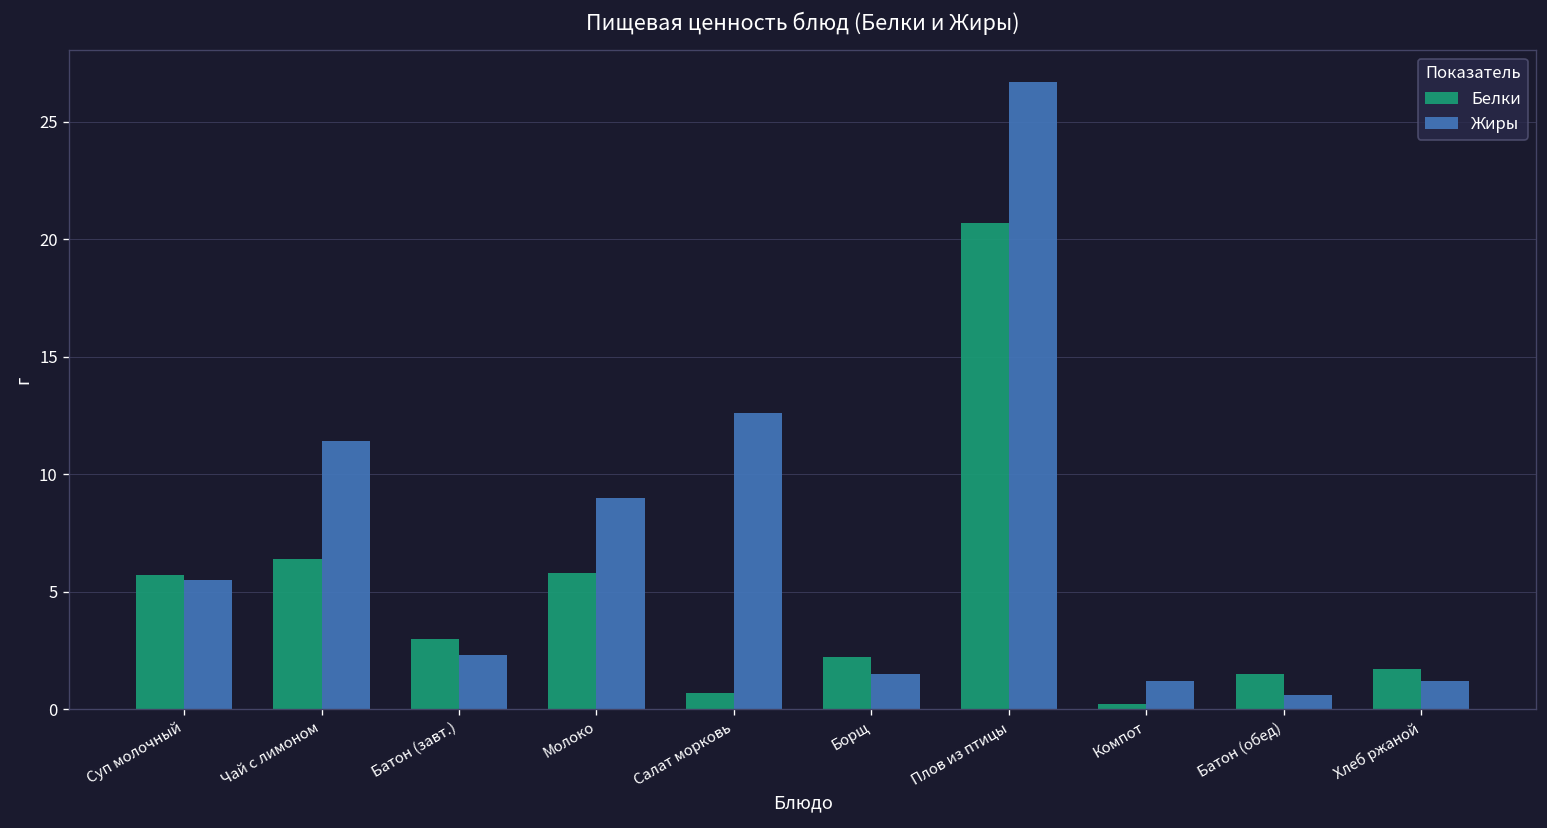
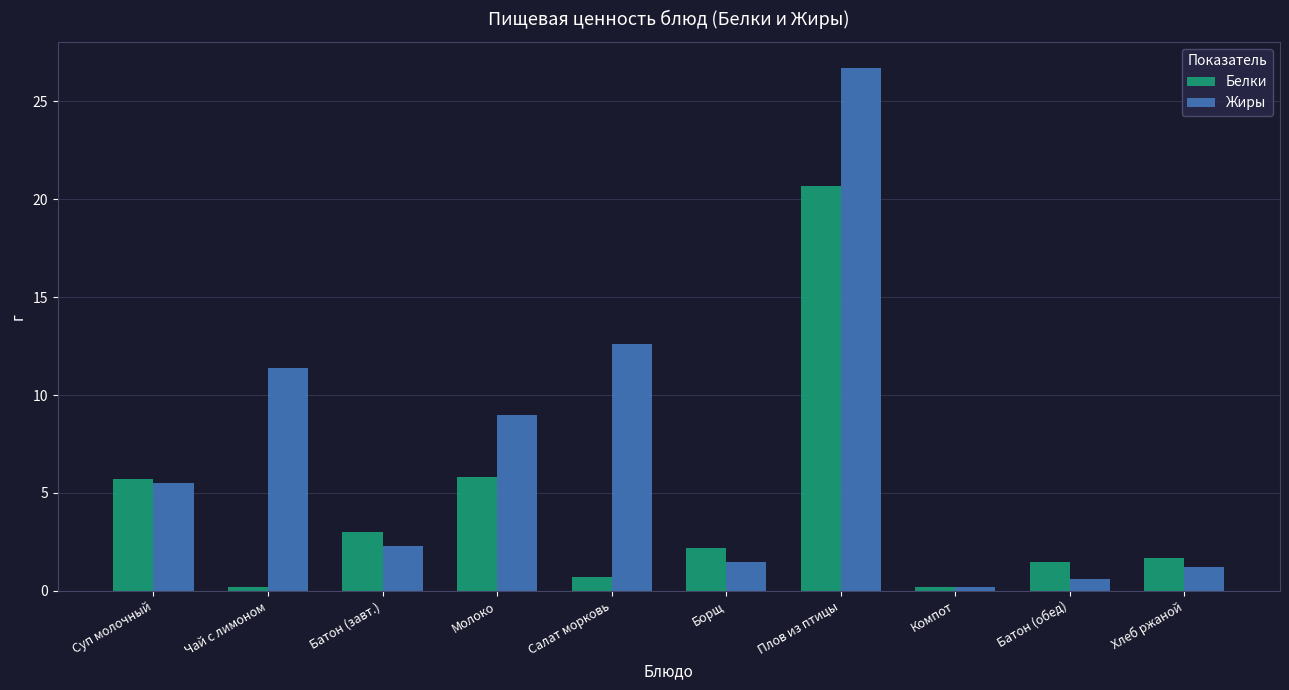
  {
    "Белки": {
      "Суп молочный": 5.7,
-     "Чай с лимоном": 6.4,
+     "Чай с лимоном": 0.2,
      "Батон (завт.)": 3.0,
      "Молоко": 5.8,
      "Салат морковь": 0.7,
      "Борщ": 2.2,
      "Плов из птицы": 20.7,
      "Компот": 0.2,
      "Батон (обед)": 1.5,
      "Хлеб ржаной": 1.7
    },
    "Жиры": {
      "Суп молочный": 5.5,
      "Чай с лимоном": 11.4,
      "Батон (завт.)": 2.3,
      "Молоко": 9.0,
      "Салат морковь": 12.6,
      "Борщ": 1.5,
      "Плов из птицы": 26.7,
-     "Компот": 1.2,
+     "Компот": 0.2,
      "Батон (обед)": 0.6,
      "Хлеб ржаной": 1.2
    }
  }
